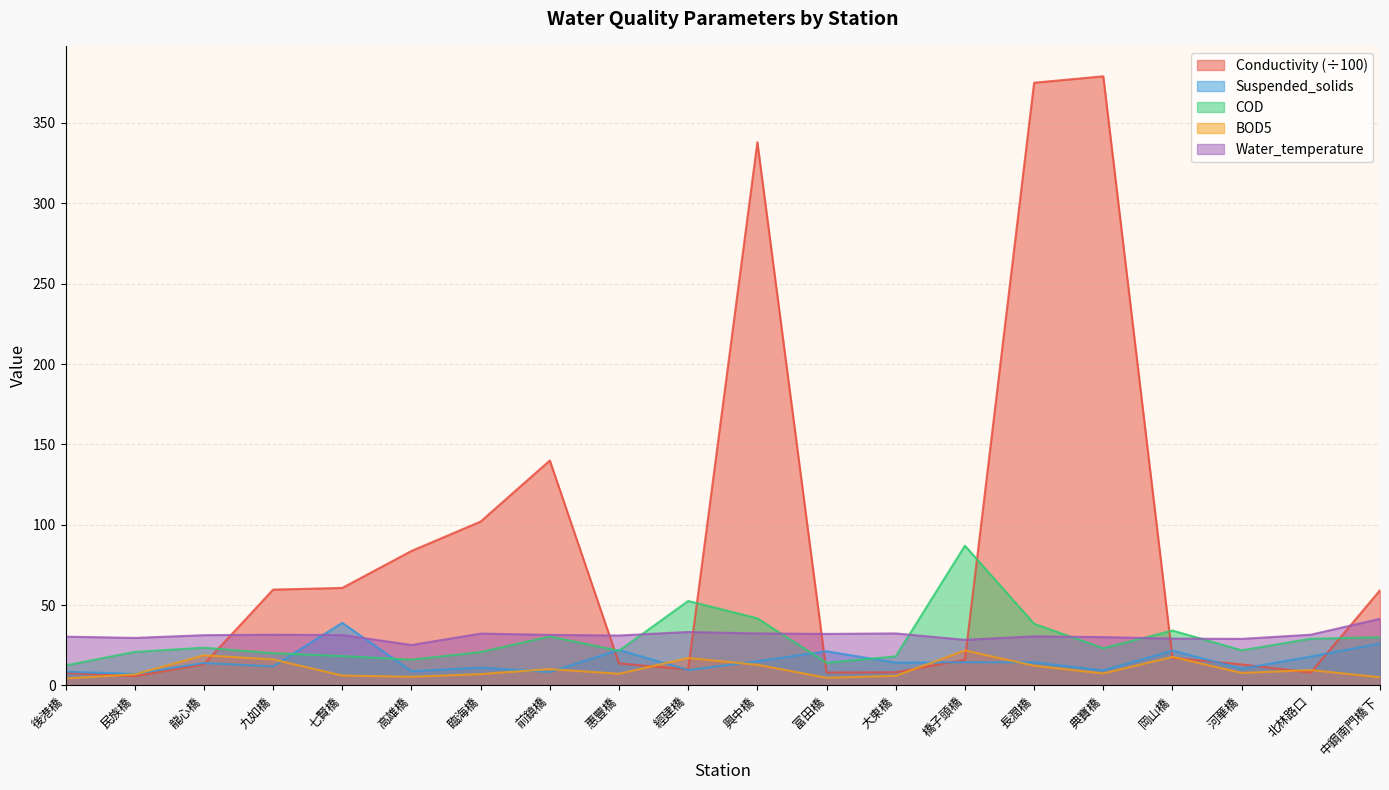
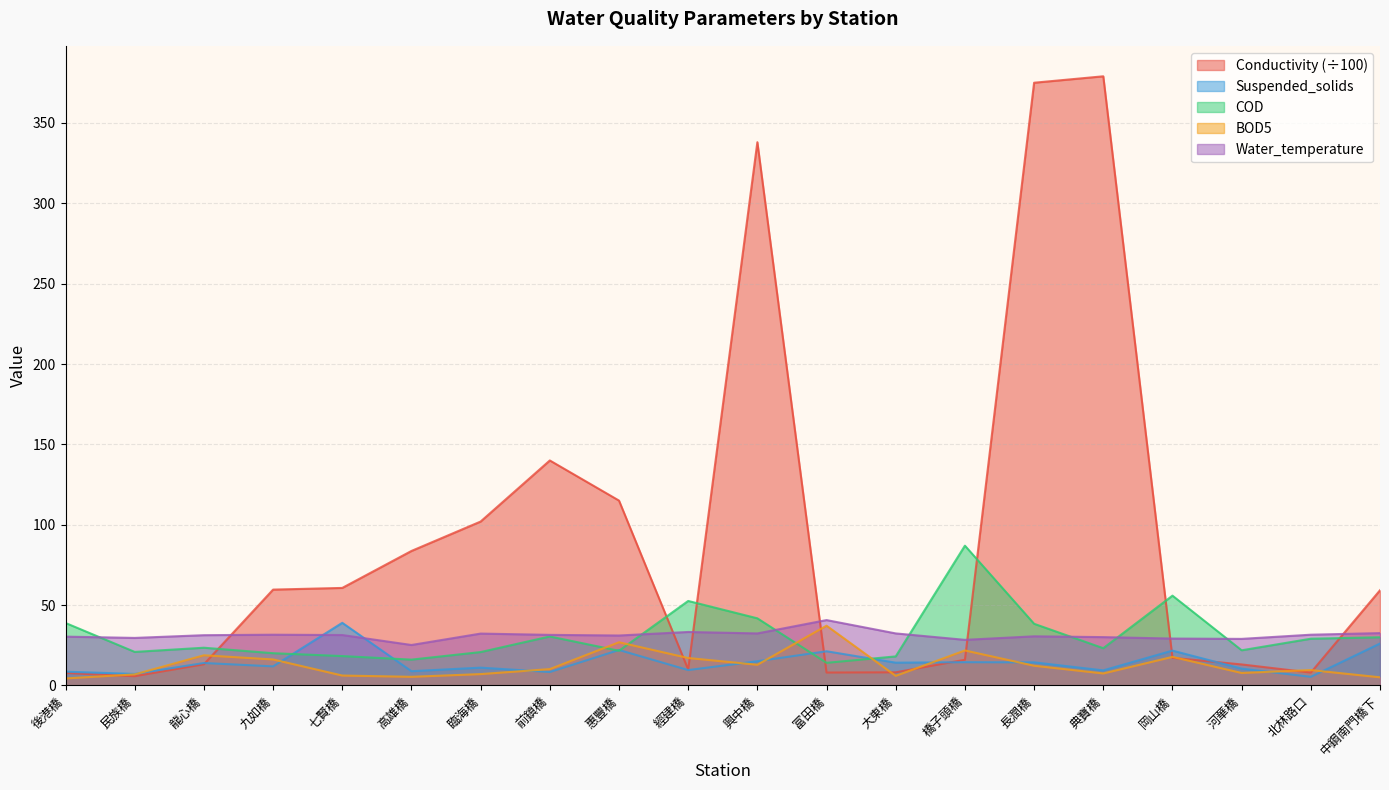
  {
    "Conductivity (÷100)": {
      "九如橋": 60,
      "七賢橋": 61,
      "高雄橋": 84,
      "臨海橋": 102,
      "前鎮橋": 140,
-     "惠豐橋": 14,
+     "惠豐橋": 115,
      "興中橋": 338,
      "富田橋": 8,
      "大東橋": 8,
      "長潤橋": 375,
      "典寶橋": 379,
      "河華橋": 13,
      "中鋼南門橋下": 59
    },
    "Suspended_solids": {
      "九如橋": 12,
      "七賢橋": 39,
      "高雄橋": 9,
      "臨海橋": 11,
      "前鎮橋": 8,
      "興中橋": 15,
      "富田橋": 21,
      "大東橋": 14,
      "長潤橋": 14,
      "典寶橋": 9,
      "岡山橋": 22,
      "河華橋": 11,
-     "北林路口": 18,
+     "北林路口": 5,
      "中鋼南門橋下": 26
    },
    "COD": {
-     "後港橋": 13,
+     "後港橋": 39,
      "民族橋": 21,
      "龍心橋": 24,
      "九如橋": 20,
      "七賢橋": 18,
      "高雄橋": 16,
      "臨海橋": 21,
      "經建橋": 53,
      "興中橋": 42,
      "富田橋": 14,
      "大東橋": 18,
      "橋子頭橋": 87,
      "長潤橋": 38,
      "典寶橋": 23,
-     "岡山橋": 34,
+     "岡山橋": 56,
      "河華橋": 22,
      "北林路口": 29,
      "中鋼南門橋下": 30
    },
    "BOD5": {
      "後港橋": 4,
      "龍心橋": 19,
      "九如橋": 16,
      "七賢橋": 6,
      "高雄橋": 5,
      "臨海橋": 7,
      "前鎮橋": 10,
-     "惠豐橋": 7,
+     "惠豐橋": 27,
      "經建橋": 17,
      "興中橋": 13,
-     "富田橋": 5,
+     "富田橋": 37,
      "大東橋": 6,
      "橋子頭橋": 22,
      "長潤橋": 12,
      "典寶橋": 8,
      "河華橋": 8,
      "中鋼南門橋下": 5
    },
    "Water_temperature": {
      "後港橋": 30,
      "民族橋": 30,
      "龍心橋": 31,
      "九如橋": 32,
      "七賢橋": 31,
      "高雄橋": 25,
      "臨海橋": 32,
      "惠豐橋": 31,
      "經建橋": 33,
      "興中橋": 32,
-     "富田橋": 32,
+     "富田橋": 41,
      "大東橋": 32,
      "橋子頭橋": 28,
      "長潤橋": 31,
      "典寶橋": 30,
      "岡山橋": 29,
      "河華橋": 29,
      "北林路口": 32,
-     "中鋼南門橋下": 42
+     "中鋼南門橋下": 33
    }
  }
